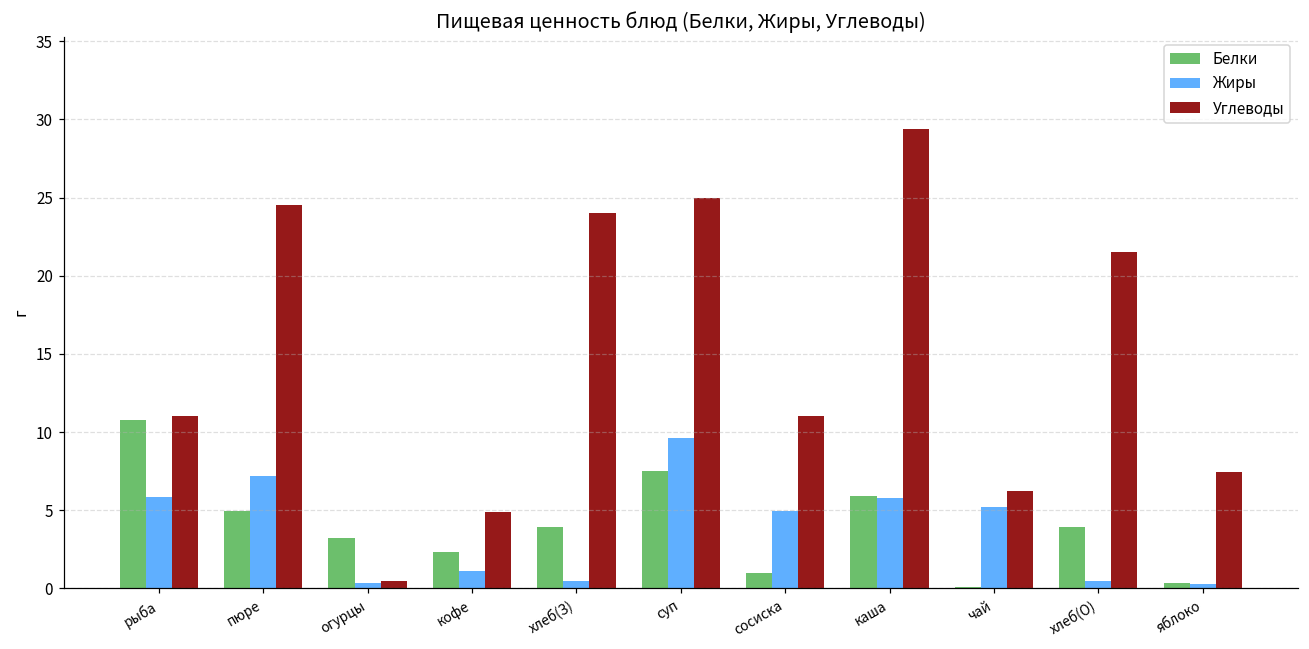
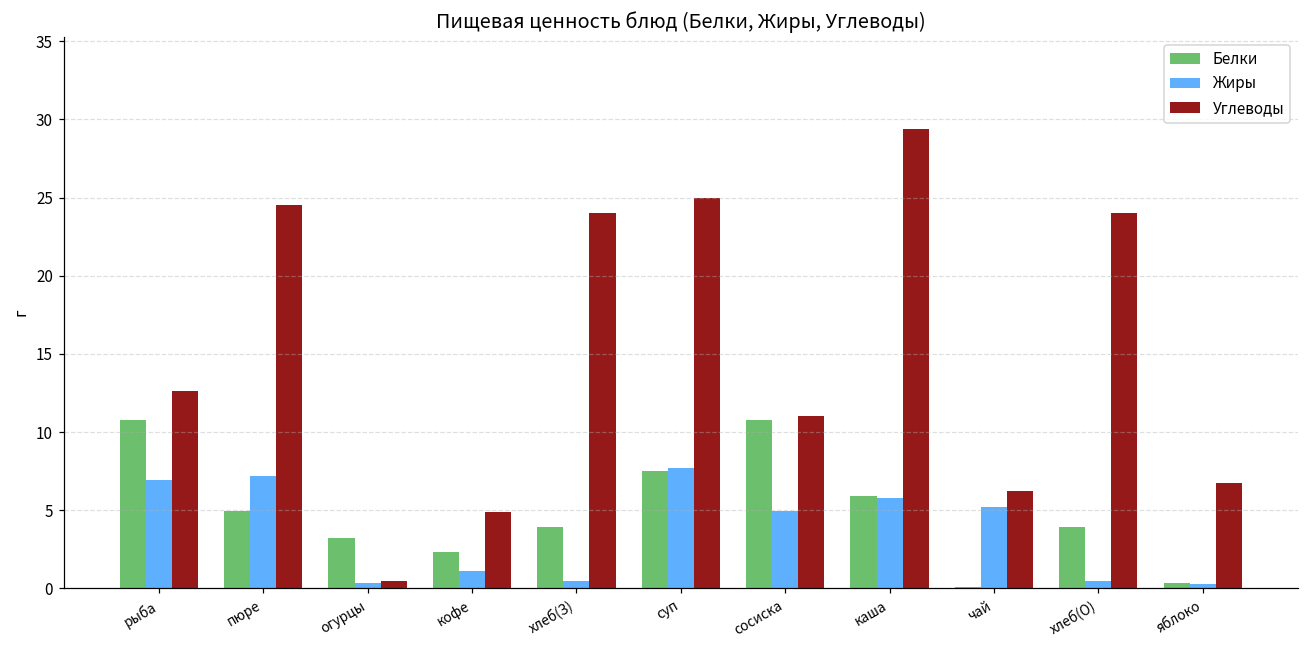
  {
    "Белки": {
      "рыба": 10.8,
      "пюре": 4.9,
      "огурцы": 3.2,
      "кофе": 2.3,
      "хлеб(З)": 4.0,
      "суп": 7.5,
-     "сосиска": 1.0,
+     "сосиска": 10.8,
      "каша": 5.9,
      "хлеб(О)": 4.0,
      "яблоко": 0.4
    },
    "Жиры": {
-     "рыба": 5.8,
+     "рыба": 7.0,
      "пюре": 7.2,
      "огурцы": 0.4,
      "кофе": 1.1,
      "хлеб(З)": 0.5,
-     "суп": 9.7,
+     "суп": 7.7,
      "сосиска": 5.0,
      "каша": 5.8,
      "чай": 5.2,
      "хлеб(О)": 0.5,
      "яблоко": 0.3
    },
    "Углеводы": {
-     "рыба": 11.0,
+     "рыба": 12.6,
      "пюре": 24.5,
      "огурцы": 0.5,
      "кофе": 4.9,
      "хлеб(З)": 24.0,
      "суп": 25.0,
      "сосиска": 11.0,
      "каша": 29.4,
      "чай": 6.2,
-     "хлеб(О)": 21.5,
-     "яблоко": 7.5
+     "хлеб(О)": 24.0,
+     "яблоко": 6.7
    }
  }
